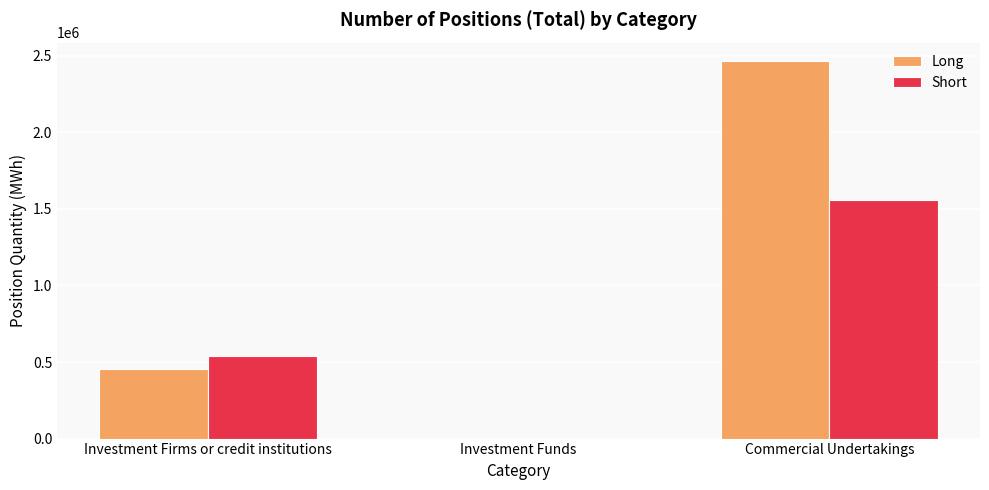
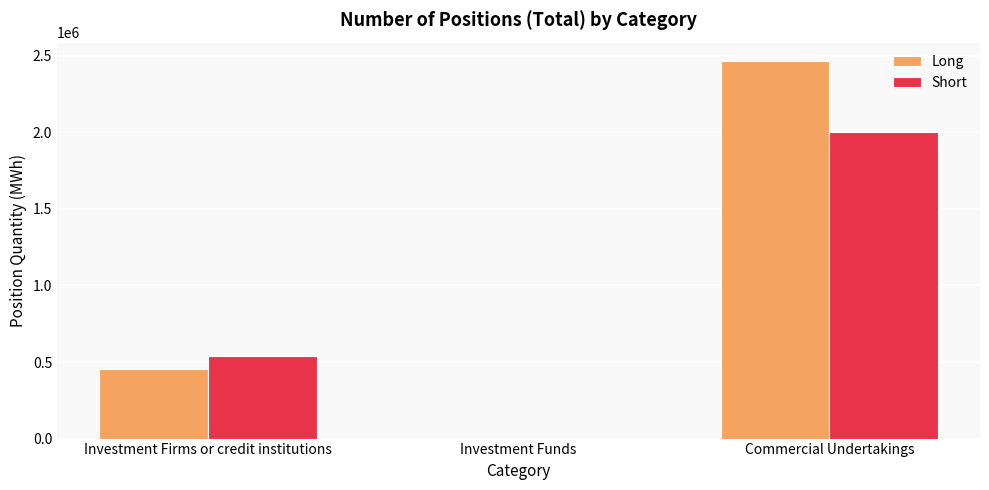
  {
    "Long": {
      "Investment Firms or credit institutions": 450000,
      "Investment Funds": 0,
      "Commercial Undertakings": 2460000
    },
    "Short": {
      "Investment Firms or credit institutions": 540000,
      "Investment Funds": 0,
-     "Commercial Undertakings": 1560000
+     "Commercial Undertakings": 2000000
    }
  }
